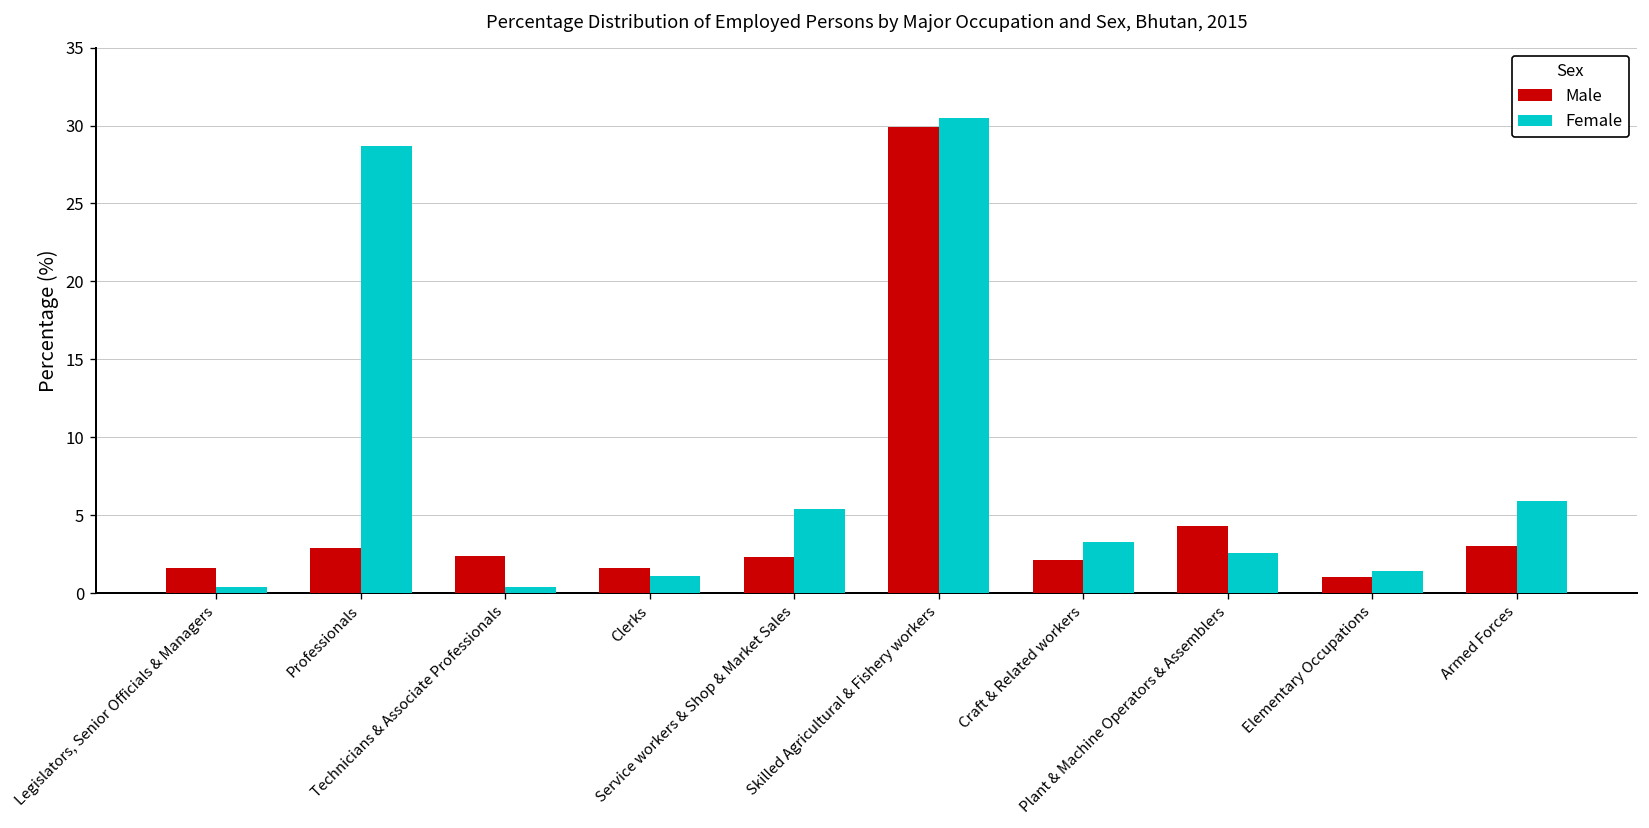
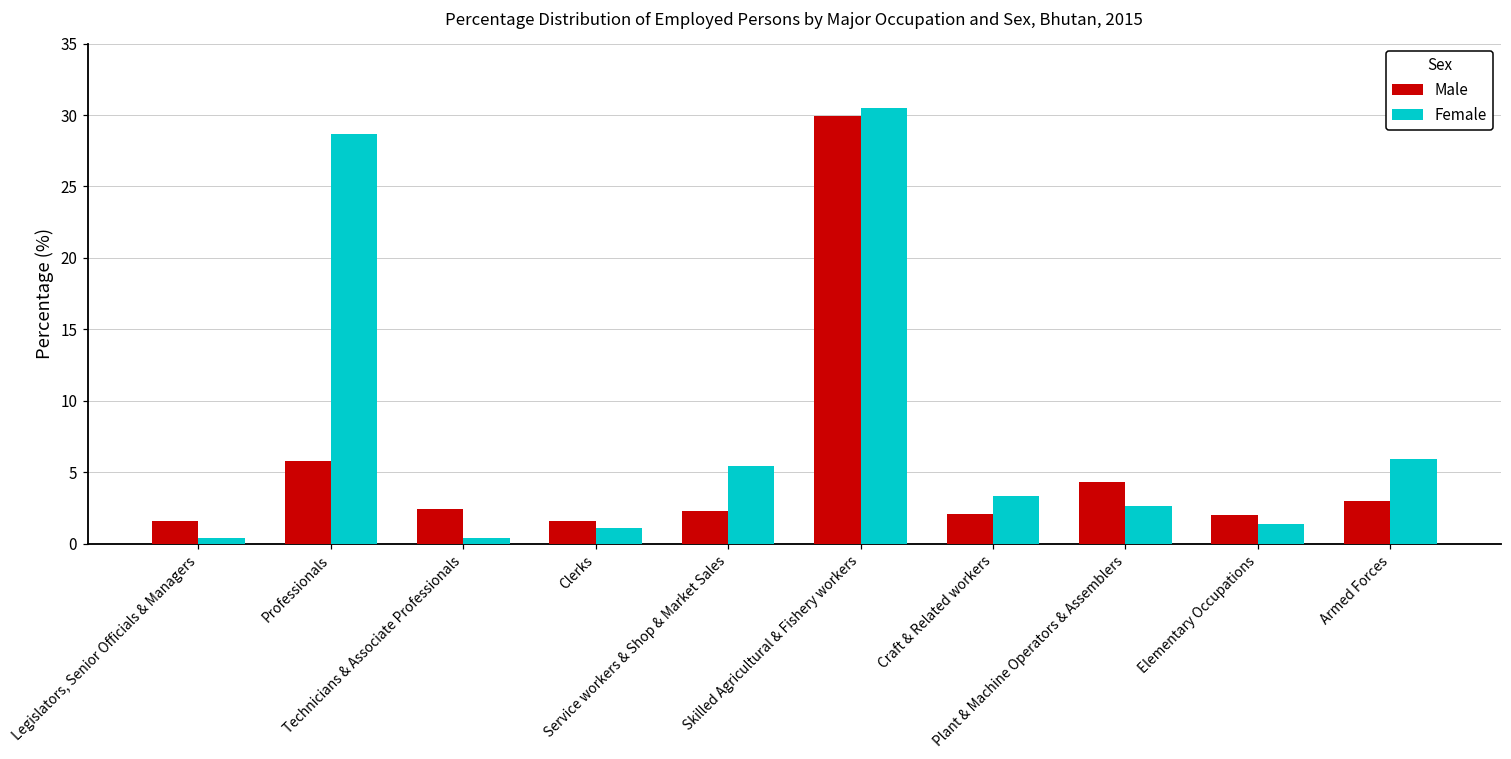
  {
    "Male": {
      "Legislators, Senior Officials & Managers": 1.6,
-     "Professionals": 2.9,
+     "Professionals": 5.8,
      "Technicians & Associate Professionals": 2.4,
      "Clerks": 1.6,
      "Service workers & Shop & Market Sales": 2.3,
      "Skilled Agricultural & Fishery workers": 29.9,
      "Craft & Related workers": 2.1,
      "Plant & Machine Operators & Assemblers": 4.3,
-     "Elementary Occupations": 1,
+     "Elementary Occupations": 2,
      "Armed Forces": 3.0
    },
    "Female": {
      "Legislators, Senior Officials & Managers": 0.4,
      "Professionals": 28.7,
      "Technicians & Associate Professionals": 0.4,
      "Clerks": 1.1,
      "Service workers & Shop & Market Sales": 5.4,
      "Skilled Agricultural & Fishery workers": 30.5,
      "Craft & Related workers": 3.3,
      "Plant & Machine Operators & Assemblers": 2.6,
      "Elementary Occupations": 1.4,
      "Armed Forces": 5.9
    }
  }
